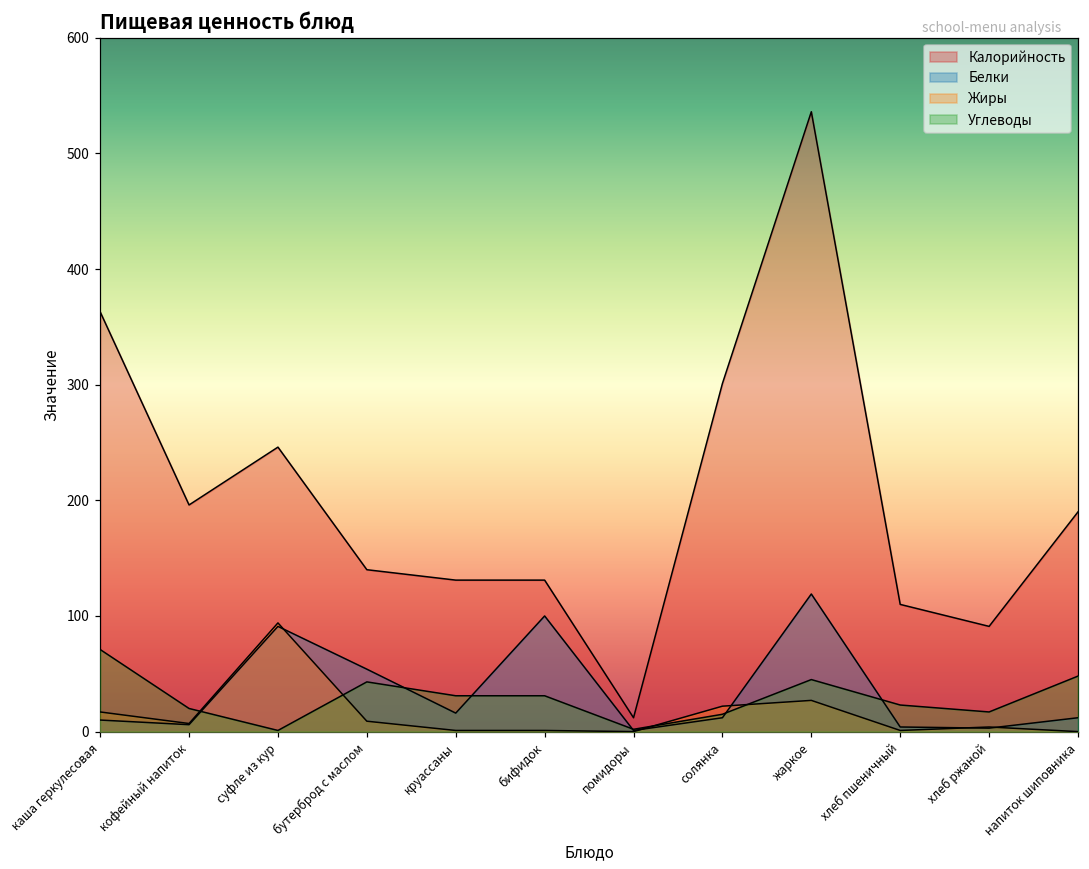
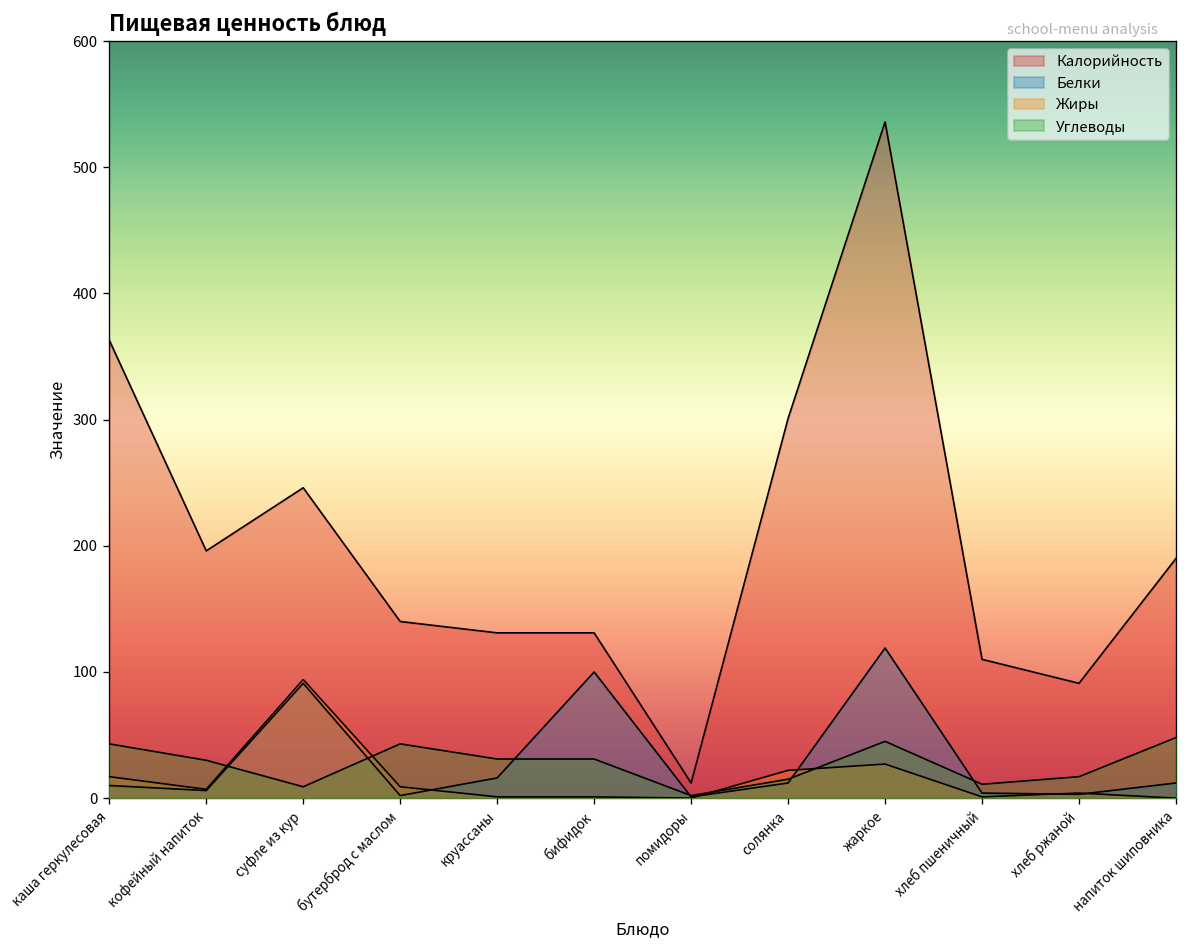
  {
    "Белки": {
      "каша геркулесовая": 10,
      "суфле из кур": 91,
-     "бутерброд с маслом": 54,
+     "бутерброд с маслом": 2,
      "круассаны": 16,
      "бифидок": 100,
      "солянка": 12,
      "жаркое": 119,
      "хлеб пшеничный": 4,
      "напиток шиповника": 12
    },
    "Углеводы": {
-     "каша геркулесовая": 71,
-     "кофейный напиток": 20,
-     "суфле из кур": 1,
+     "каша геркулесовая": 43,
+     "кофейный напиток": 30,
+     "суфле из кур": 9,
      "бутерброд с маслом": 43,
      "круассаны": 31,
      "бифидок": 31,
      "солянка": 15,
      "жаркое": 45,
-     "хлеб пшеничный": 23,
+     "хлеб пшеничный": 11,
      "хлеб ржаной": 17,
      "напиток шиповника": 48
    }
  }
